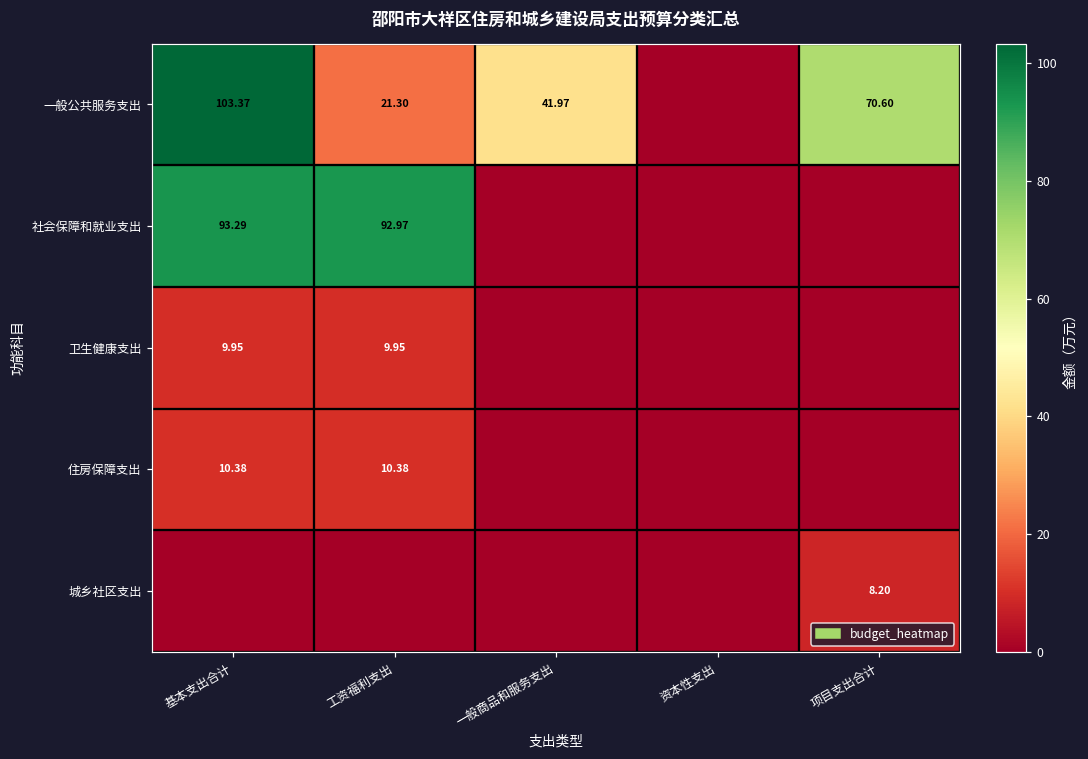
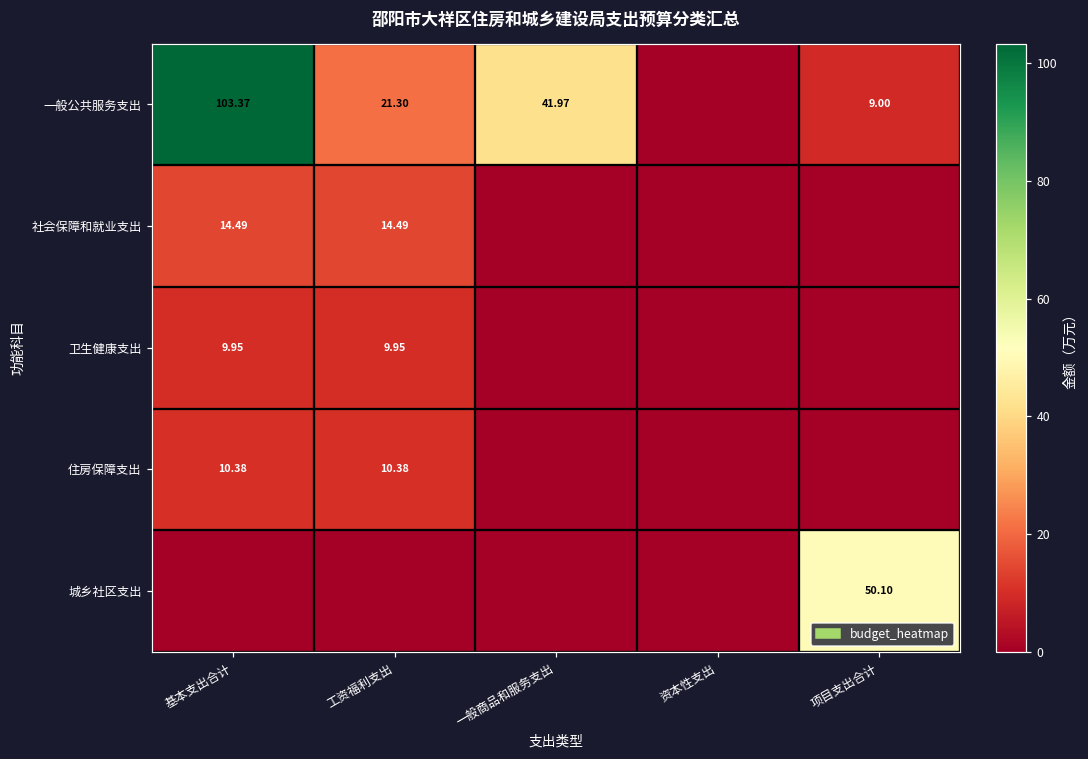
  {
    "一般公共服务支出": {
      "基本支出合计": 103.37,
      "工资福利支出": 21.30,
      "一般商品和服务支出": 41.97,
-     "项目支出合计": 70.60
+     "项目支出合计": 9.00
    },
    "社会保障和就业支出": {
-     "基本支出合计": 93.29,
-     "工资福利支出": 92.97
+     "基本支出合计": 14.49,
+     "工资福利支出": 14.49
    },
    "卫生健康支出": {
      "基本支出合计": 9.95,
      "工资福利支出": 9.95
    },
    "住房保障支出": {
      "基本支出合计": 10.38,
      "工资福利支出": 10.38
    },
    "城乡社区支出": {
-     "项目支出合计": 8.20
+     "项目支出合计": 50.10
    }
  }
